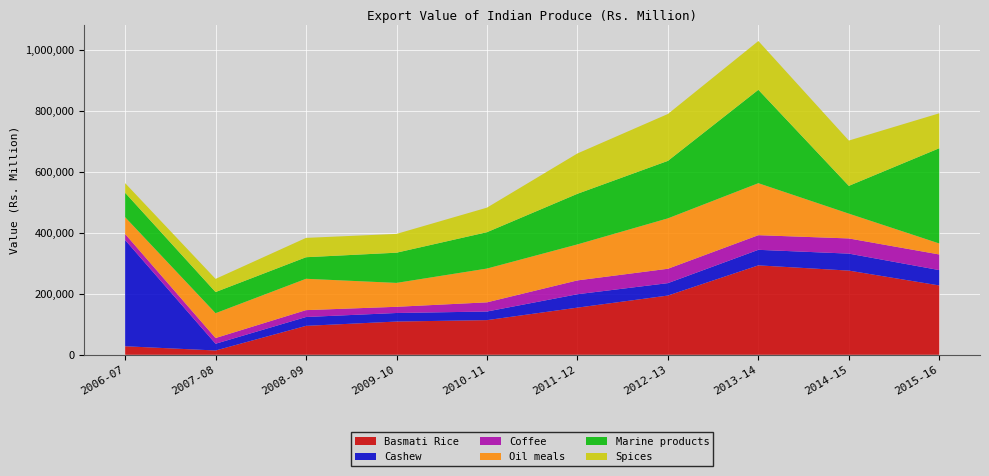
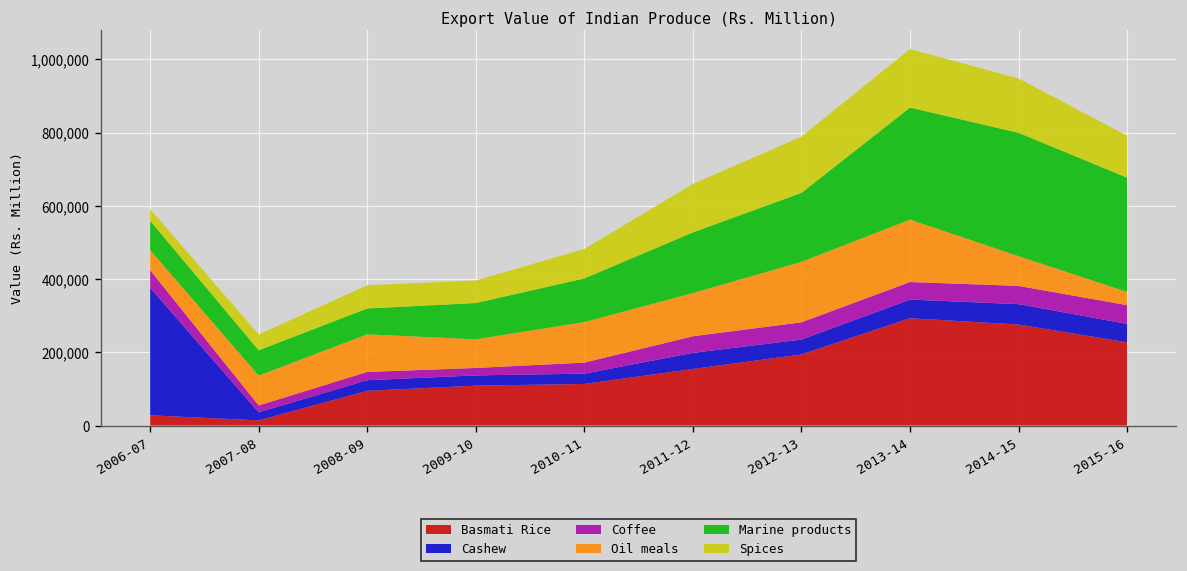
  {
    "Basmati Rice": {
      "2006-07": "30,000",
      "2007-08": "10,000",
      "2008-09": "90,000",
      "2009-10": "110,000",
      "2010-11": "110,000",
      "2011-12": "150,000",
      "2012-13": "190,000",
      "2013-14": "290,000",
      "2014-15": "280,000",
      "2015-16": "230,000"
    },
    "Cashew": {
      "2006-07": "350,000",
      "2007-08": "20,000",
      "2008-09": "30,000",
      "2009-10": "30,000",
      "2010-11": "30,000",
      "2011-12": "40,000",
      "2012-13": "40,000",
      "2013-14": "50,000",
      "2014-15": "60,000",
      "2015-16": "50,000"
    },
    "Coffee": {
-     "2006-07": "20,000",
+     "2006-07": "50,000",
      "2007-08": "20,000",
      "2008-09": "20,000",
      "2009-10": "20,000",
      "2010-11": "30,000",
      "2011-12": "50,000",
      "2012-13": "50,000",
      "2013-14": "50,000",
      "2014-15": "50,000",
      "2015-16": "50,000"
    },
    "Oil meals": {
      "2006-07": "60,000",
      "2007-08": "80,000",
      "2008-09": "100,000",
      "2009-10": "80,000",
      "2010-11": "110,000",
      "2011-12": "120,000",
      "2012-13": "170,000",
      "2013-14": "170,000",
      "2014-15": "80,000",
      "2015-16": "40,000"
    },
    "Marine products": {
      "2006-07": "80,000",
      "2007-08": "70,000",
      "2008-09": "70,000",
      "2009-10": "100,000",
      "2010-11": "120,000",
      "2011-12": "170,000",
      "2012-13": "190,000",
      "2013-14": "310,000",
-     "2014-15": "90,000",
+     "2014-15": "340,000",
      "2015-16": "310,000"
    },
    "Spices": {
      "2006-07": "30,000",
      "2007-08": "40,000",
      "2008-09": "60,000",
      "2009-10": "60,000",
      "2010-11": "80,000",
      "2011-12": "130,000",
      "2012-13": "150,000",
      "2013-14": "160,000",
      "2014-15": "150,000",
      "2015-16": "110,000"
    }
  }
